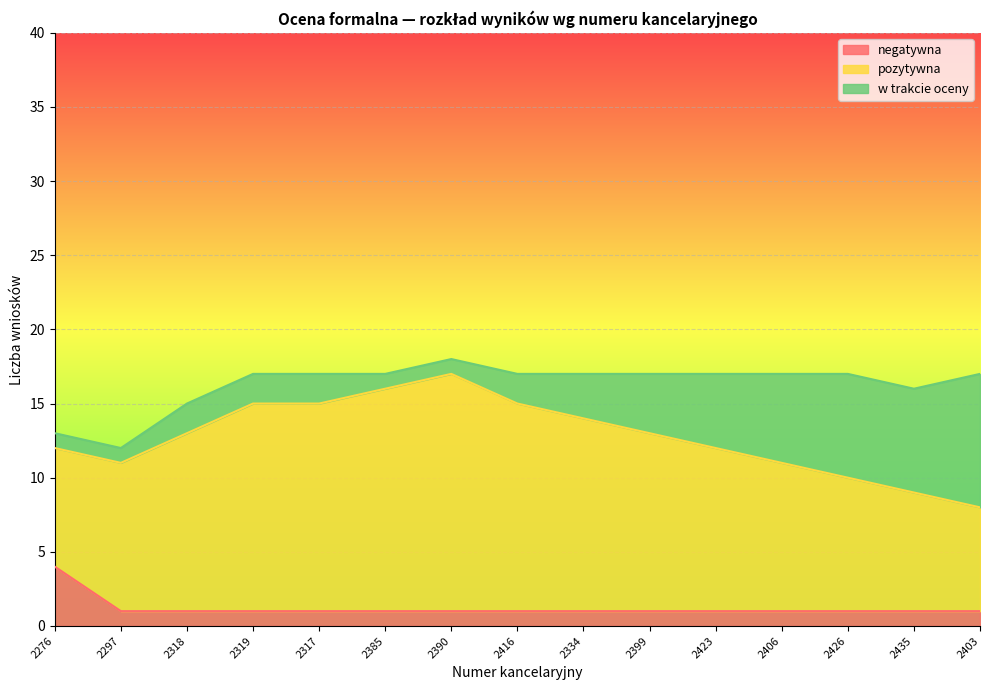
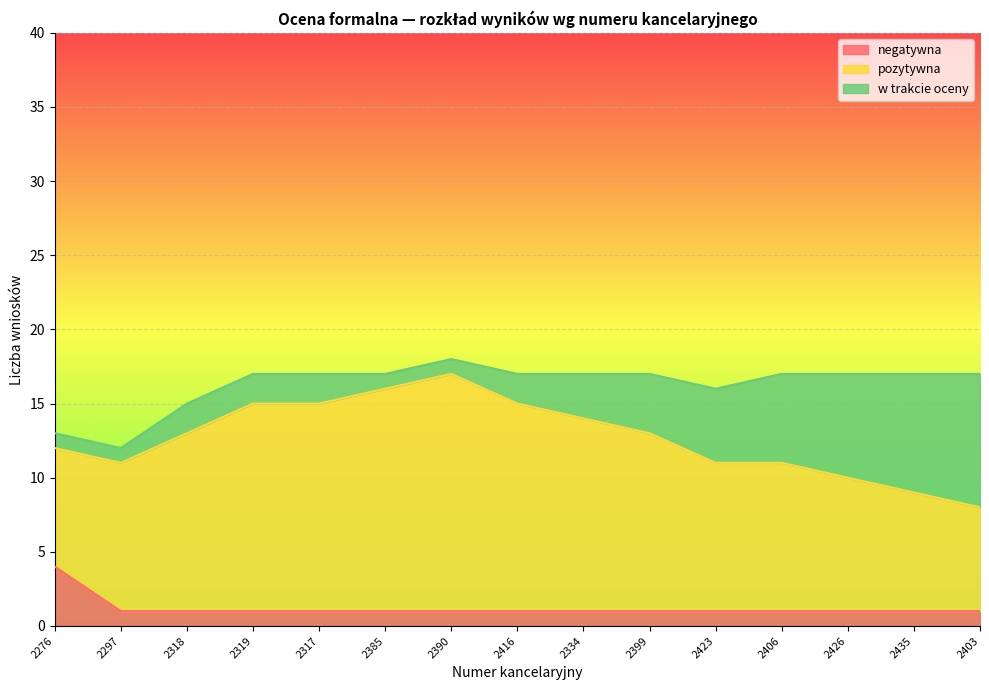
  {
    "negatywna": {
      "2276": 4,
      "2297": 1,
      "2318": 1,
      "2319": 1,
      "2317": 1,
      "2385": 1,
      "2390": 1,
      "2416": 1,
      "2334": 1,
      "2399": 1,
      "2423": 1,
      "2406": 1,
      "2426": 1,
      "2435": 1,
      "2403": 1
    },
    "pozytywna": {
      "2276": 8,
      "2297": 10,
      "2318": 12,
      "2319": 14,
      "2317": 14,
      "2385": 15,
      "2390": 16,
      "2416": 14,
      "2334": 13,
      "2399": 12,
-     "2423": 11,
+     "2423": 10,
      "2406": 10,
      "2426": 9,
      "2435": 8,
      "2403": 7
    },
    "w trakcie oceny": {
      "2276": 1,
      "2297": 1,
      "2318": 2,
      "2319": 2,
      "2317": 2,
      "2385": 1,
      "2390": 1,
      "2416": 2,
      "2334": 3,
      "2399": 4,
      "2423": 5,
      "2406": 6,
      "2426": 7,
-     "2435": 7,
+     "2435": 8,
      "2403": 9
    }
  }
